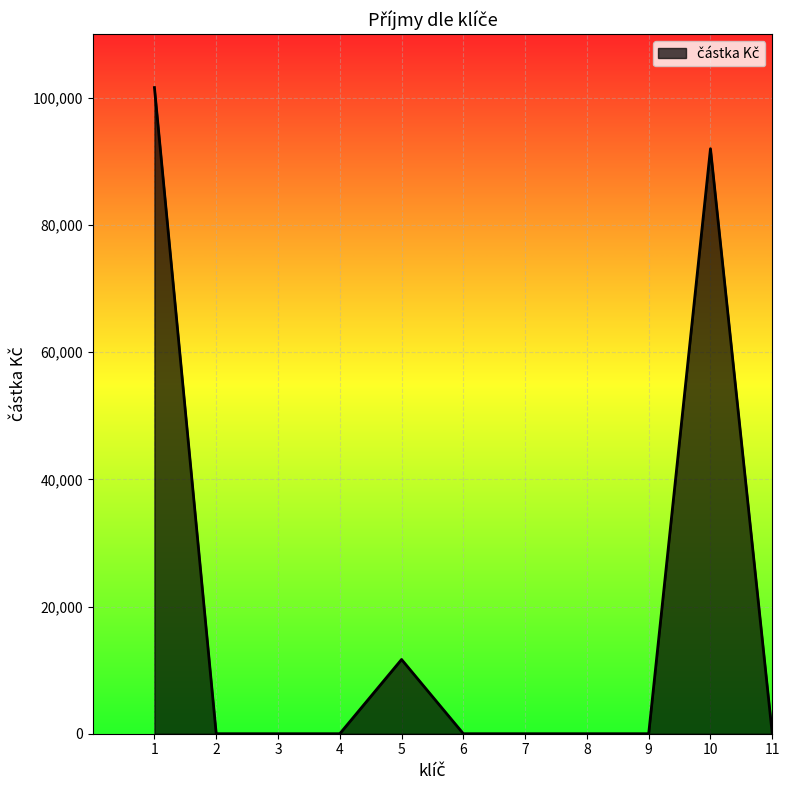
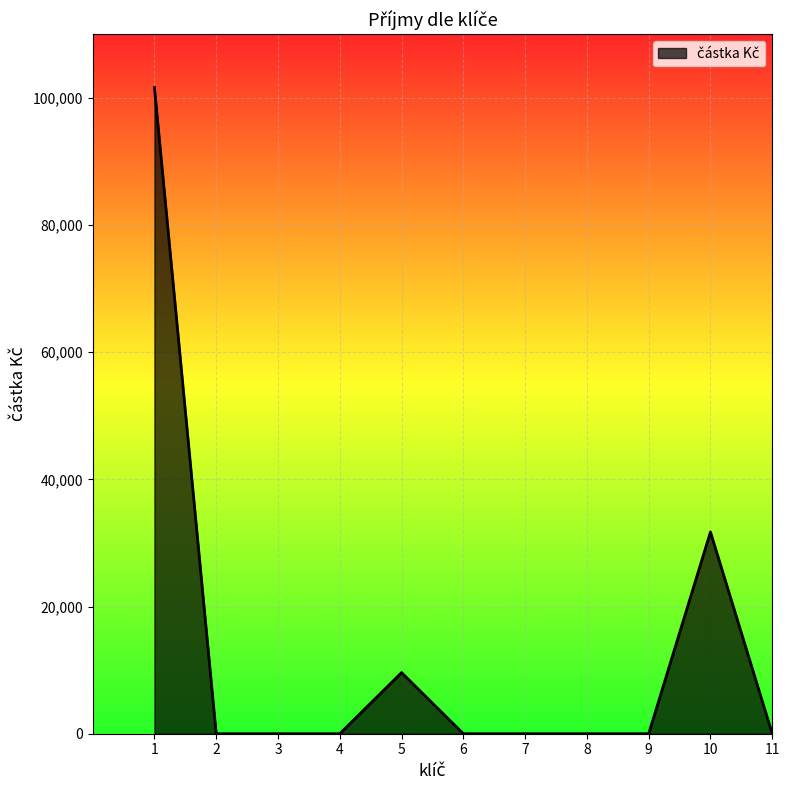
  {
    "1": "102,000",
    "2": "0",
    "3": "0",
    "4": "0",
-   "5": "12,000",
+   "5": "10,000",
    "6": "0",
    "7": "0",
    "8": "0",
    "9": "0",
-   "10": "92,000",
+   "10": "32,000",
    "11": "0"
  }
